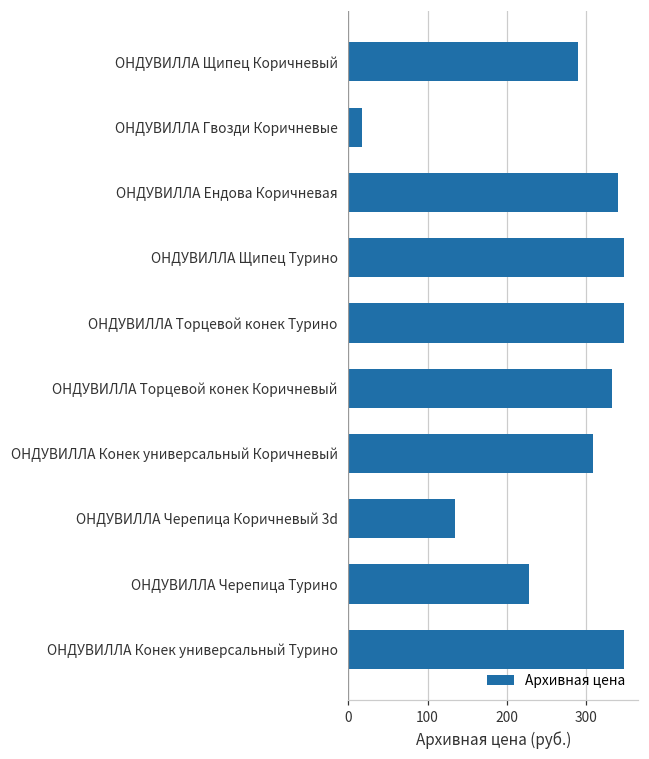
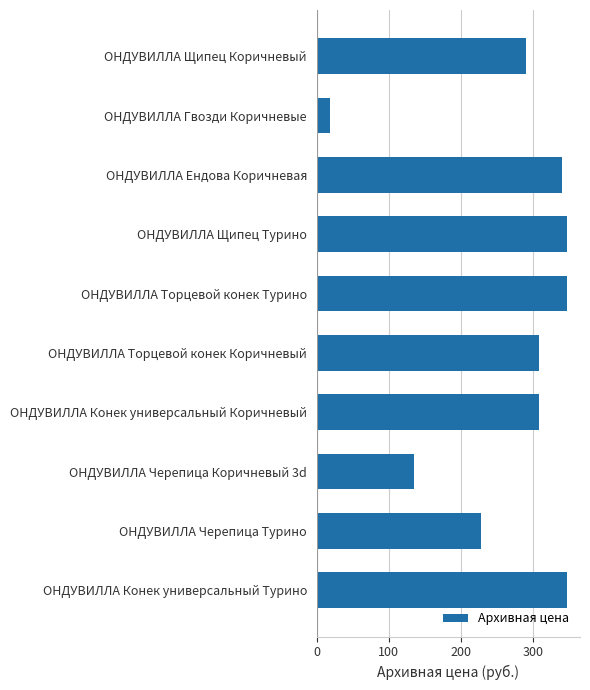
  {
    "ОНДУВИЛЛА Щипец Коричневый": 290,
    "ОНДУВИЛЛА Гвозди Коричневые": 20,
    "ОНДУВИЛЛА Ендова Коричневая": 340,
    "ОНДУВИЛЛА Щипец Турино": 350,
    "ОНДУВИЛЛА Торцевой конек Турино": 350,
-   "ОНДУВИЛЛА Торцевой конек Коричневый": 330,
+   "ОНДУВИЛЛА Торцевой конек Коричневый": 310,
    "ОНДУВИЛЛА Конек универсальный Коричневый": 310,
    "ОНДУВИЛЛА Черепица Коричневый 3d": 140,
    "ОНДУВИЛЛА Черепица Турино": 230,
    "ОНДУВИЛЛА Конек универсальный Турино": 350
  }
